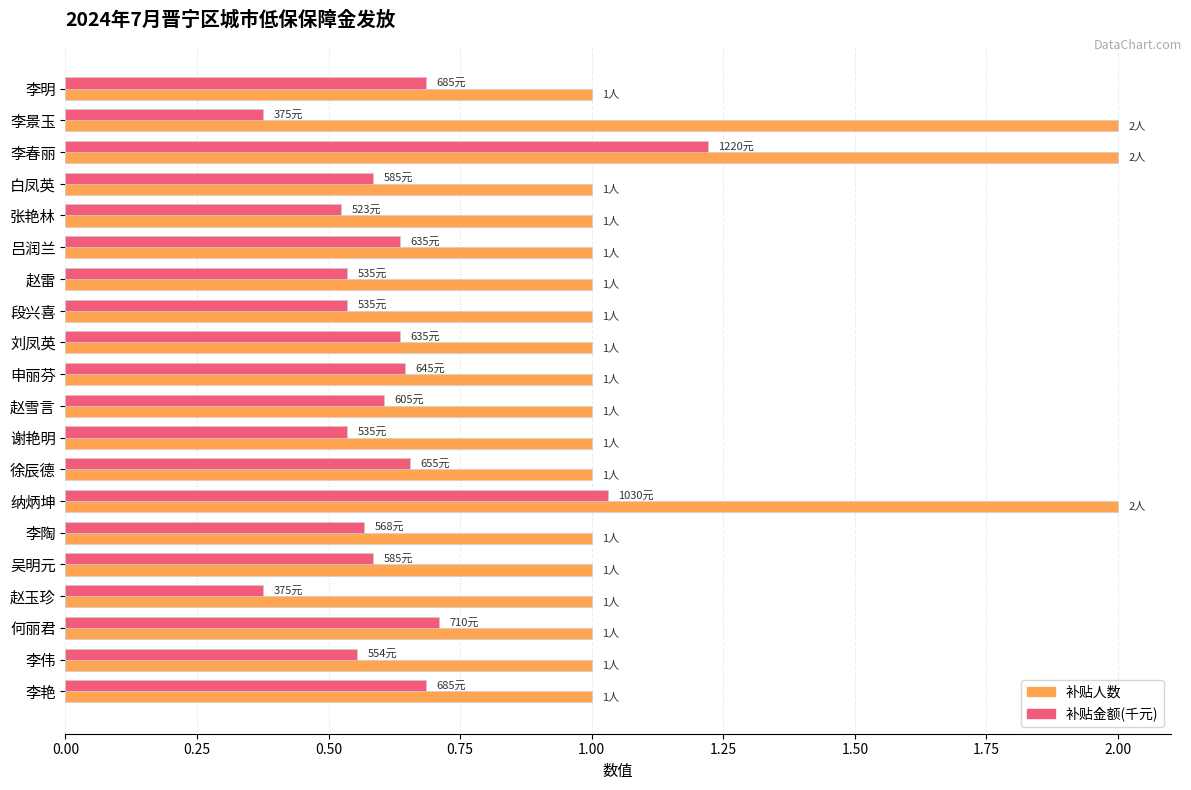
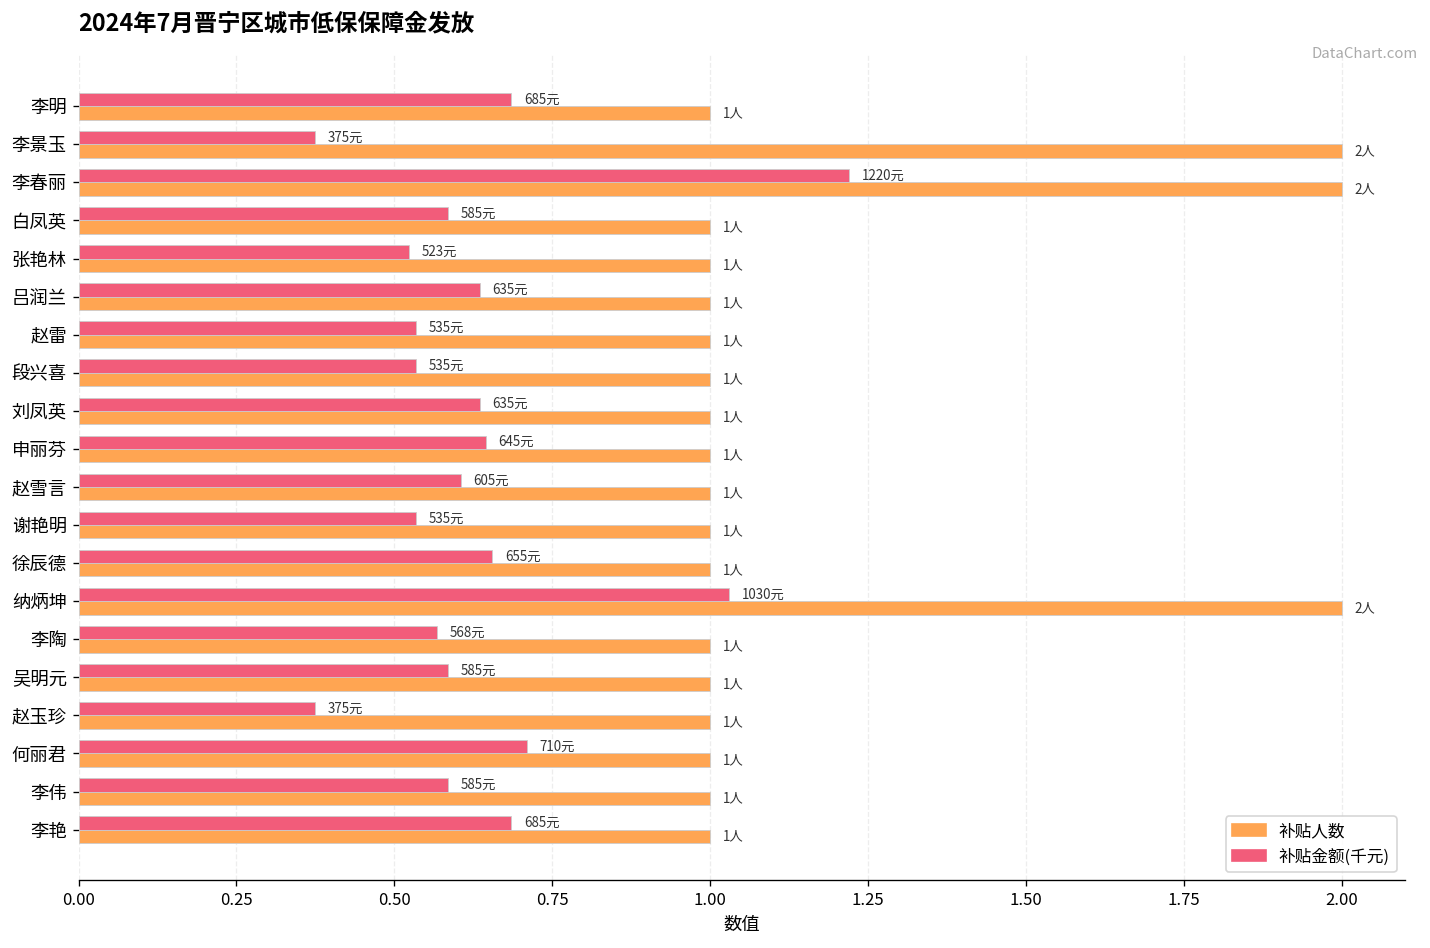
  {
    "补贴人数": {
      "李明": "1人",
      "李景玉": "2人",
      "李春丽": "2人",
      "白凤英": "1人",
      "张艳林": "1人",
      "吕润兰": "1人",
      "赵雷": "1人",
      "段兴喜": "1人",
      "刘凤英": "1人",
      "申丽芬": "1人",
      "赵雪言": "1人",
      "谢艳明": "1人",
      "徐辰德": "1人",
      "纳炳坤": "2人",
      "李陶": "1人",
      "吴明元": "1人",
      "赵玉珍": "1人",
      "何丽君": "1人",
      "李伟": "1人",
      "李艳": "1人"
    },
    "补贴金额(千元)": {
-     "李伟": "554元"
+     "李伟": "585元"
    }
  }
